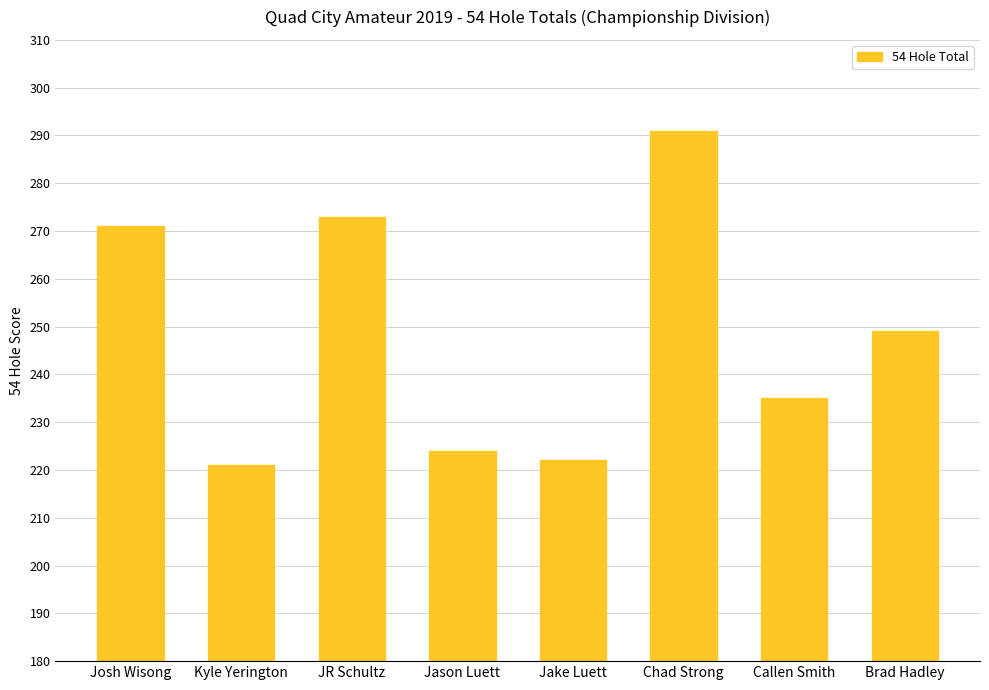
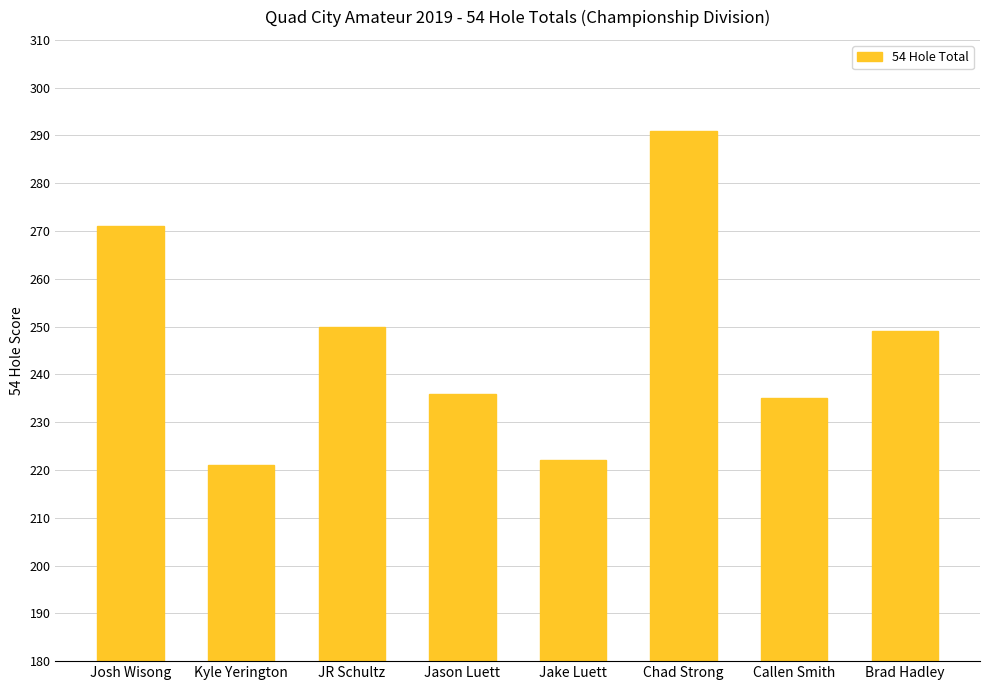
  {
    "Josh Wisong": 271,
    "Kyle Yerington": 221,
-   "JR Schultz": 273,
-   "Jason Luett": 224,
+   "JR Schultz": 250,
+   "Jason Luett": 236,
    "Jake Luett": 222,
    "Chad Strong": 291,
    "Callen Smith": 235,
    "Brad Hadley": 249
  }
